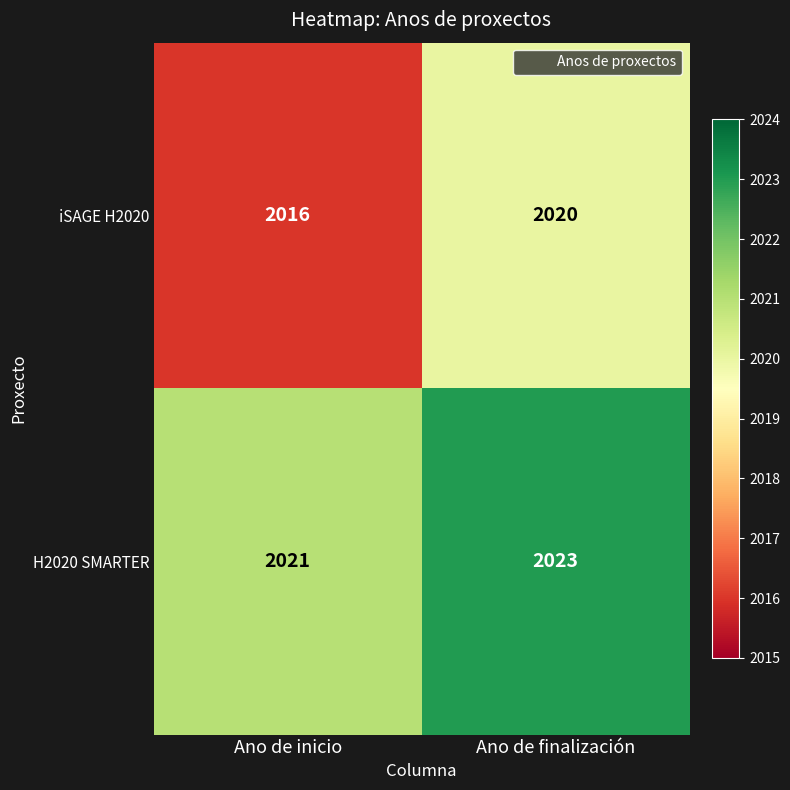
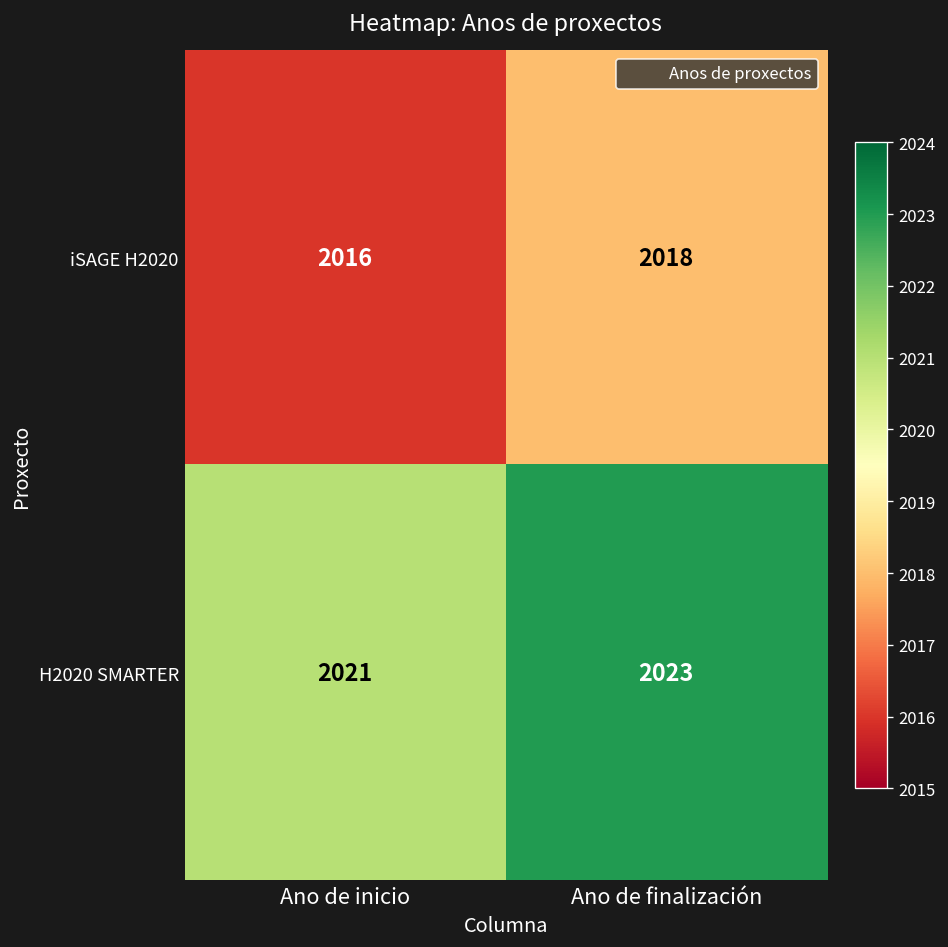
  {
    "iSAGE H2020": {
      "Ano de inicio": 2016,
-     "Ano de finalización": 2020
+     "Ano de finalización": 2018
    },
    "H2020 SMARTER": {
      "Ano de inicio": 2021,
      "Ano de finalización": 2023
    }
  }
